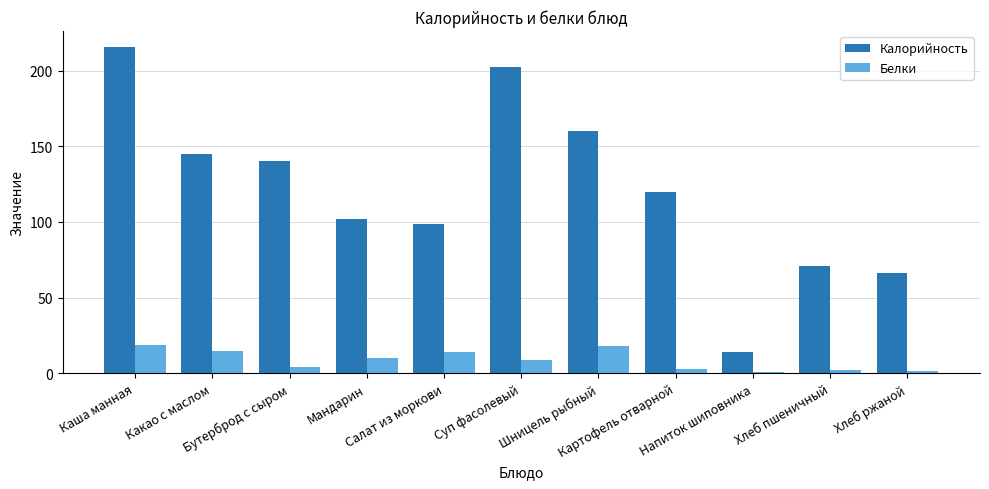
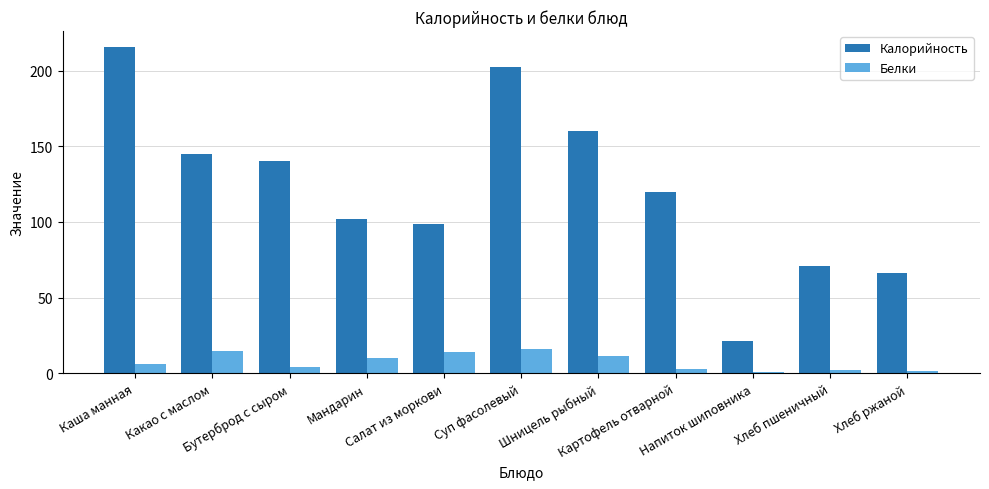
  {
    "Калорийность": {
      "Каша манная": 215,
      "Какао с маслом": 145,
      "Бутерброд с сыром": 140,
      "Мандарин": 102,
      "Салат из моркови": 99,
      "Суп фасолевый": 202,
      "Шницель рыбный": 160,
      "Картофель отварной": 120,
-     "Напиток шиповника": 14,
+     "Напиток шиповника": 22,
      "Хлеб пшеничный": 71,
      "Хлеб ржаной": 66
    },
    "Белки": {
-     "Каша манная": 19,
+     "Каша манная": 6,
      "Какао с маслом": 15,
      "Бутерброд с сыром": 5,
      "Мандарин": 10,
      "Салат из моркови": 14,
-     "Суп фасолевый": 9,
-     "Шницель рыбный": 18,
+     "Суп фасолевый": 16,
+     "Шницель рыбный": 11,
      "Картофель отварной": 3,
      "Хлеб пшеничный": 2
    }
  }
